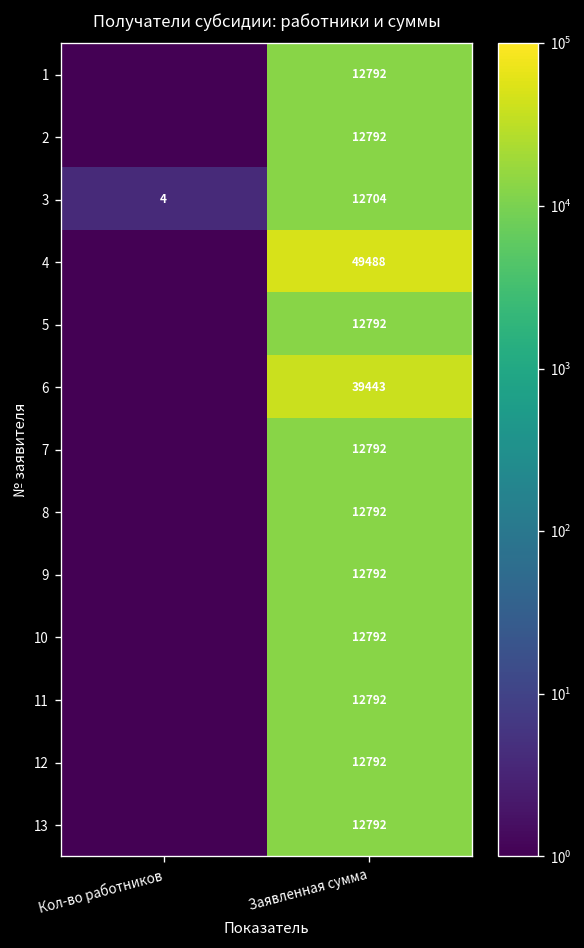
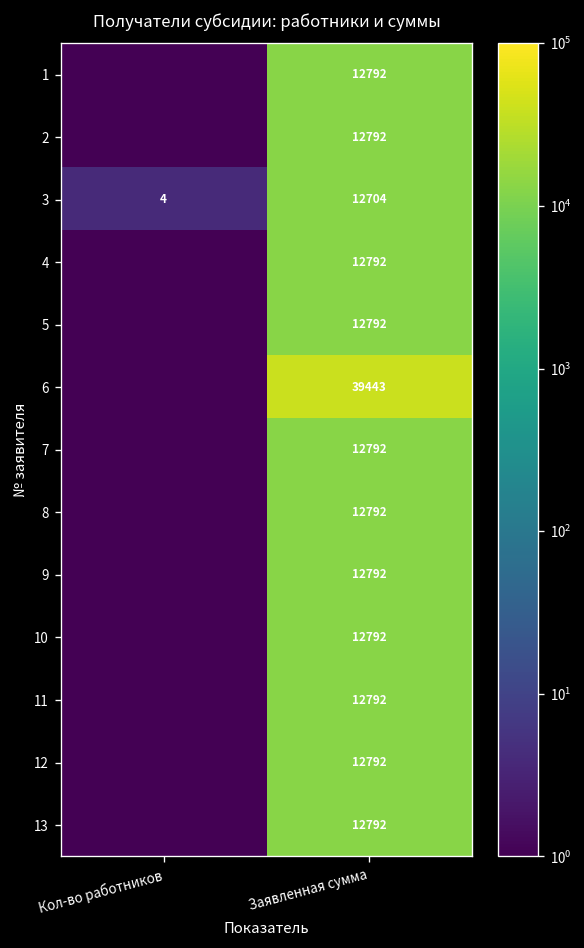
  {
    "1": {
      "Заявленная сумма": 12792
    },
    "2": {
      "Заявленная сумма": 12792
    },
    "3": {
      "Кол-во работников": 4,
      "Заявленная сумма": 12704
    },
    "4": {
-     "Заявленная сумма": 49488
+     "Заявленная сумма": 12792
    },
    "5": {
      "Заявленная сумма": 12792
    },
    "6": {
      "Заявленная сумма": 39443
    },
    "7": {
      "Заявленная сумма": 12792
    },
    "8": {
      "Заявленная сумма": 12792
    },
    "9": {
      "Заявленная сумма": 12792
    },
    "10": {
      "Заявленная сумма": 12792
    },
    "11": {
      "Заявленная сумма": 12792
    },
    "12": {
      "Заявленная сумма": 12792
    },
    "13": {
      "Заявленная сумма": 12792
    }
  }
